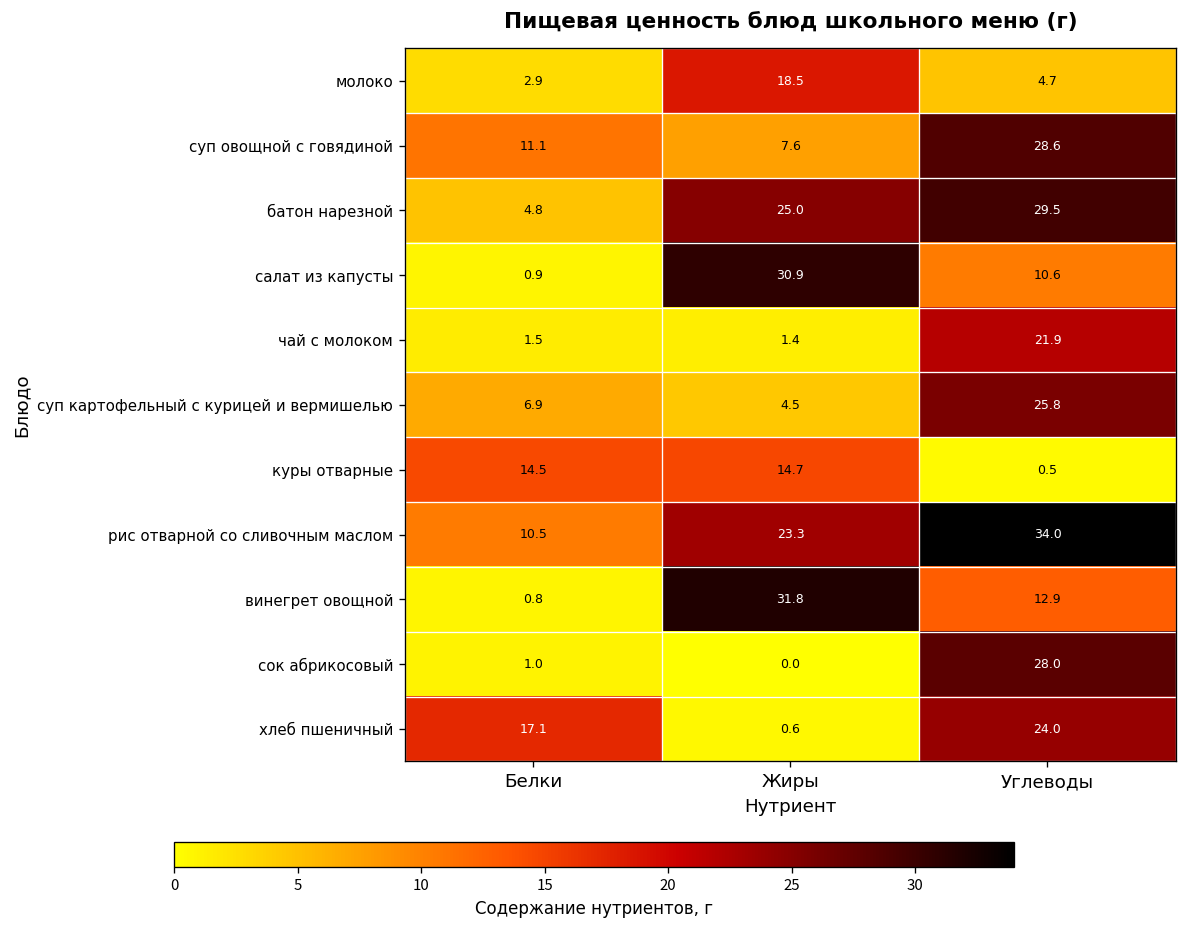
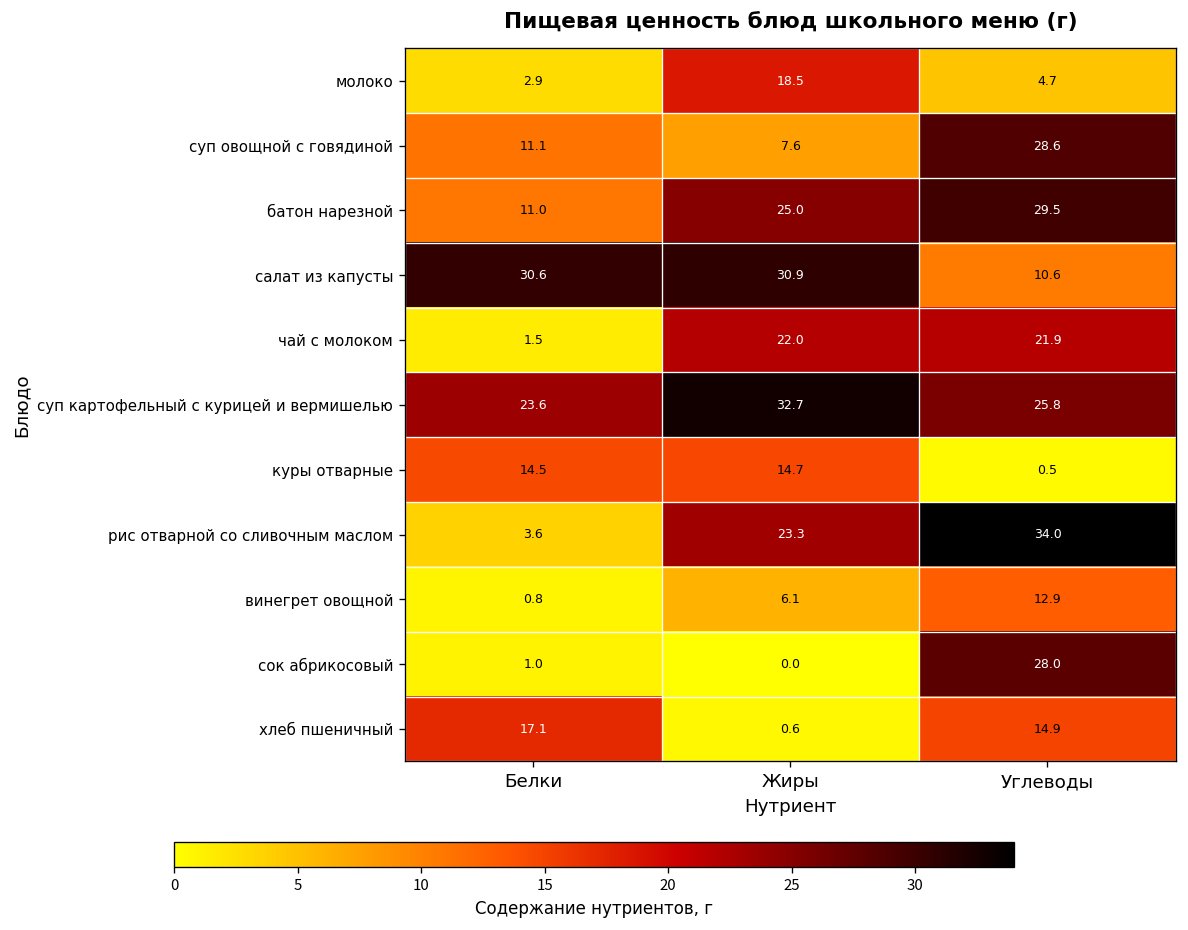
  {
    "молоко": {
      "Белки": 2.9,
      "Жиры": 18.5,
      "Углеводы": 4.7
    },
    "суп овощной с говядиной": {
      "Белки": 11.1,
      "Жиры": 7.6,
      "Углеводы": 28.6
    },
    "батон нарезной": {
-     "Белки": 4.8,
+     "Белки": 11.0,
      "Жиры": 25.0,
      "Углеводы": 29.5
    },
    "салат из капусты": {
-     "Белки": 0.9,
+     "Белки": 30.6,
      "Жиры": 30.9,
      "Углеводы": 10.6
    },
    "чай с молоком": {
      "Белки": 1.5,
-     "Жиры": 1.4,
+     "Жиры": 22.0,
      "Углеводы": 21.9
    },
    "суп картофельный с курицей и вермишелью": {
-     "Белки": 6.9,
-     "Жиры": 4.5,
+     "Белки": 23.6,
+     "Жиры": 32.7,
      "Углеводы": 25.8
    },
    "куры отварные": {
      "Белки": 14.5,
      "Жиры": 14.7,
      "Углеводы": 0.5
    },
    "рис отварной со сливочным маслом": {
-     "Белки": 10.5,
+     "Белки": 3.6,
      "Жиры": 23.3,
      "Углеводы": 34.0
    },
    "винегрет овощной": {
      "Белки": 0.8,
-     "Жиры": 31.8,
+     "Жиры": 6.1,
      "Углеводы": 12.9
    },
    "сок абрикосовый": {
      "Белки": 1.0,
      "Жиры": 0.0,
      "Углеводы": 28.0
    },
    "хлеб пшеничный": {
      "Белки": 17.1,
      "Жиры": 0.6,
-     "Углеводы": 24.0
+     "Углеводы": 14.9
    }
  }
